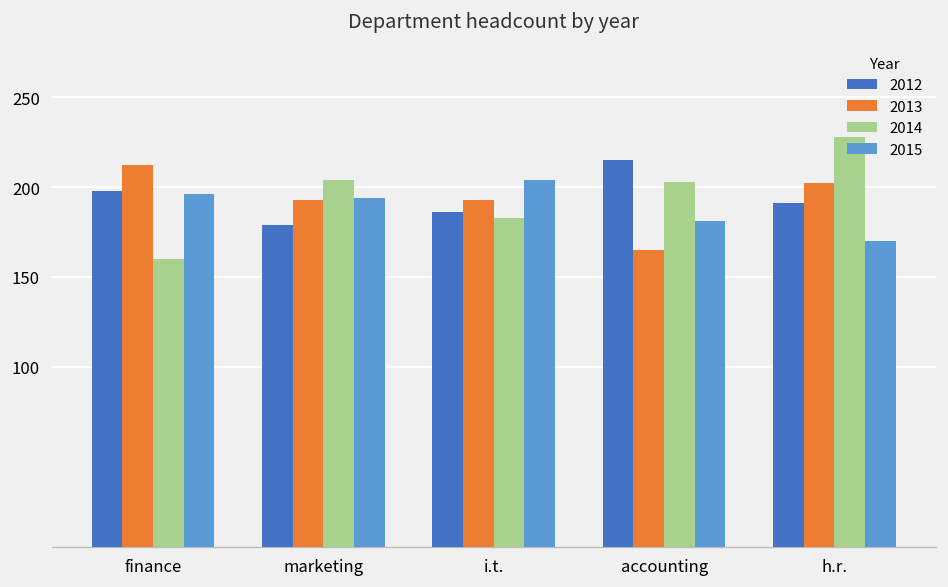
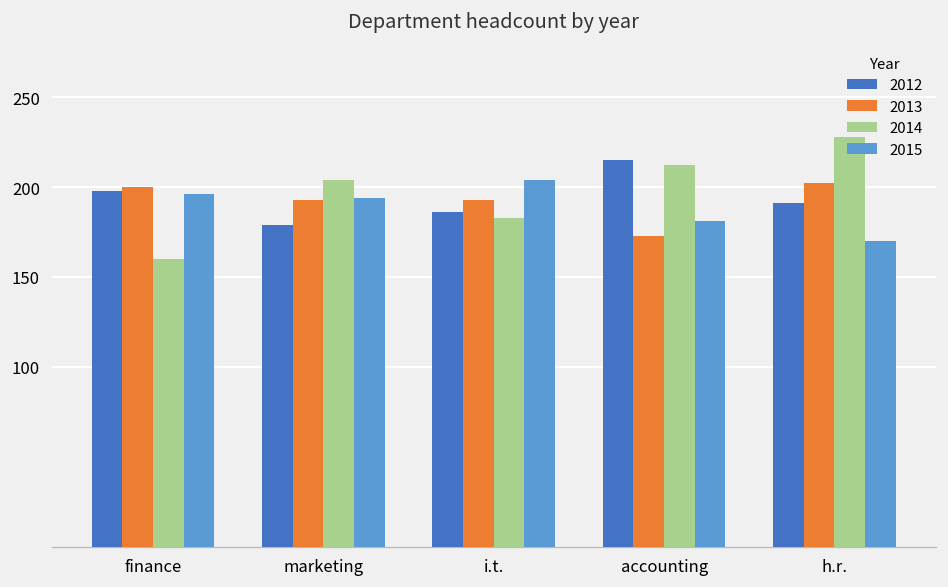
  {
    "2013": {
-     "finance": 212,
+     "finance": 200,
      "marketing": 193,
      "i.t.": 193,
-     "accounting": 165,
+     "accounting": 173,
      "h.r.": 202
    },
    "2014": {
      "finance": 160,
      "marketing": 204,
      "i.t.": 183,
-     "accounting": 203,
+     "accounting": 212,
      "h.r.": 228
    }
  }
